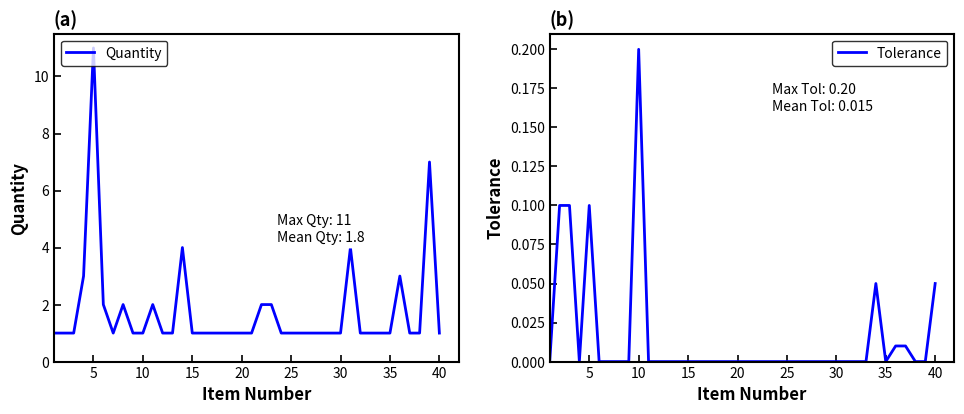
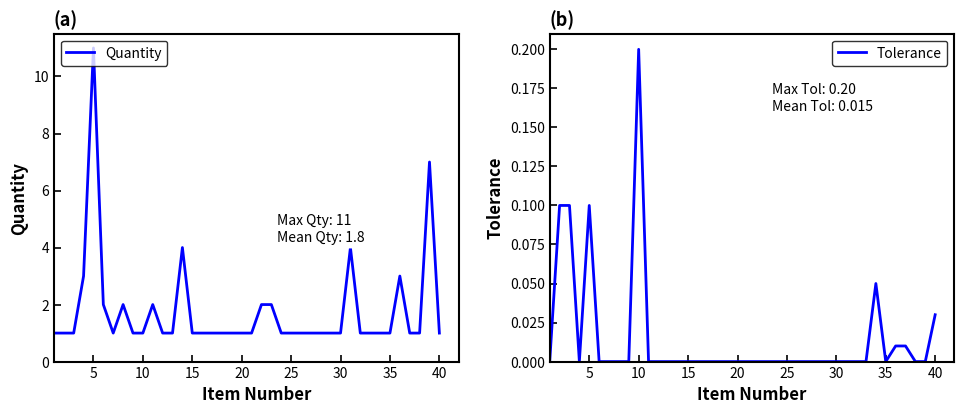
  {
    "(a)": {
      "10": 1.0,
      "15": 1.0,
      "20": 1.0,
      "25": 1.0,
      "30": 1.0,
      "35": 1.0,
      "40": 1.0
    },
    "(b)": {
      "5": 0.10,
      "10": 0.20,
      "15": 0.00,
      "20": 0.00,
      "25": 0.00,
      "30": 0.00,
      "35": 0.00,
-     "40": 0.05
+     "40": 0.03
    }
  }
